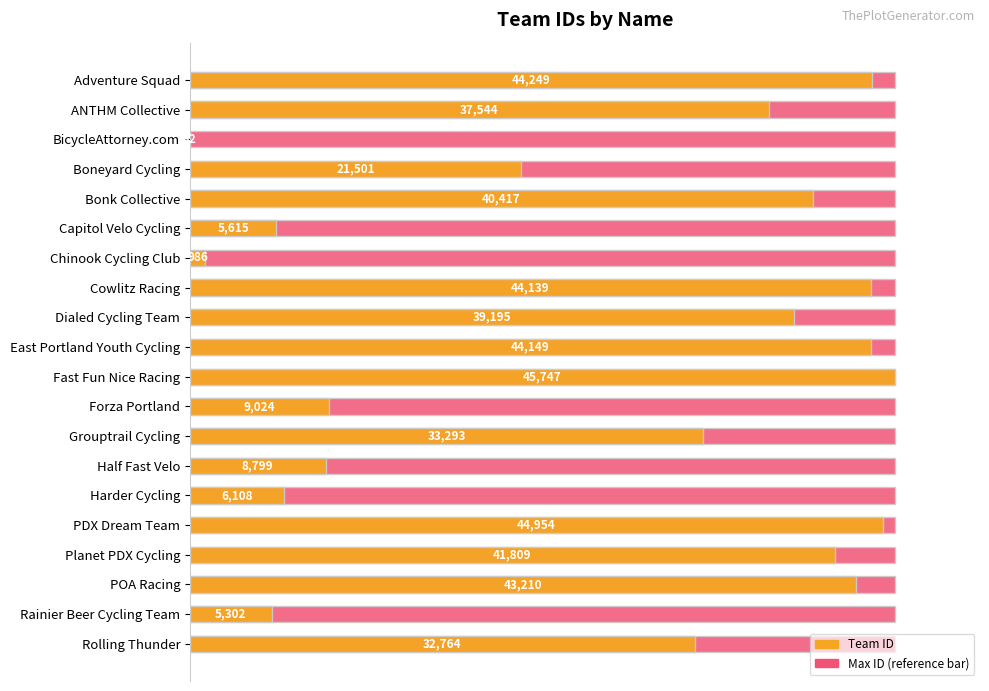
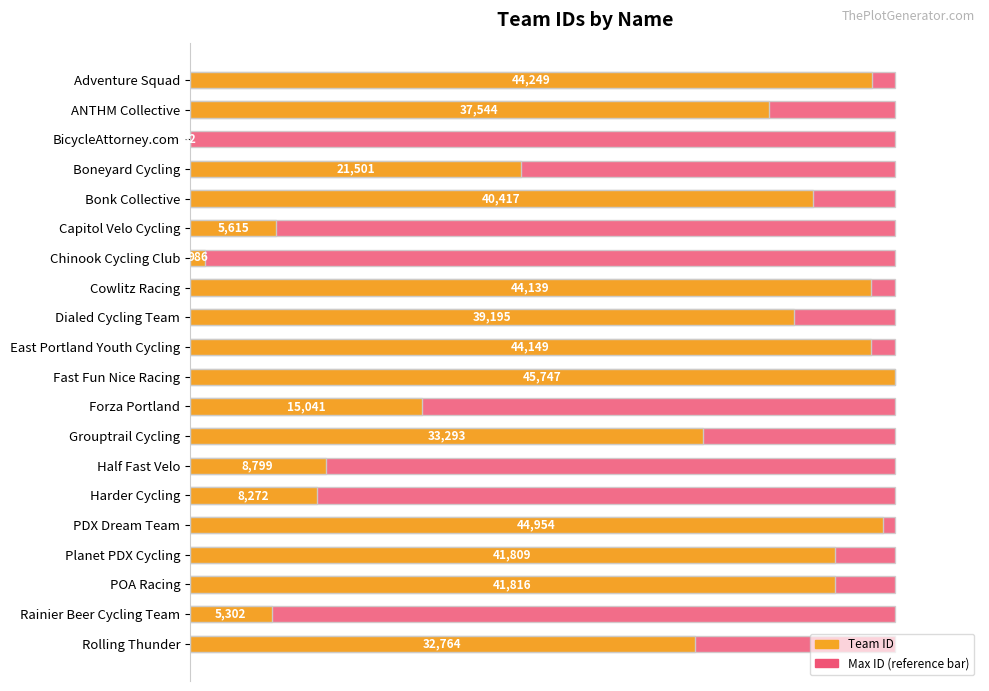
  {
    "Team ID": {
      "Fast Fun Nice Racing": "45,747",
-     "Forza Portland": "9,024",
-     "Harder Cycling": "6,108",
-     "POA Racing": "43,210"
+     "Forza Portland": "15,041",
+     "Harder Cycling": "8,272",
+     "POA Racing": "41,816"
    }
  }
